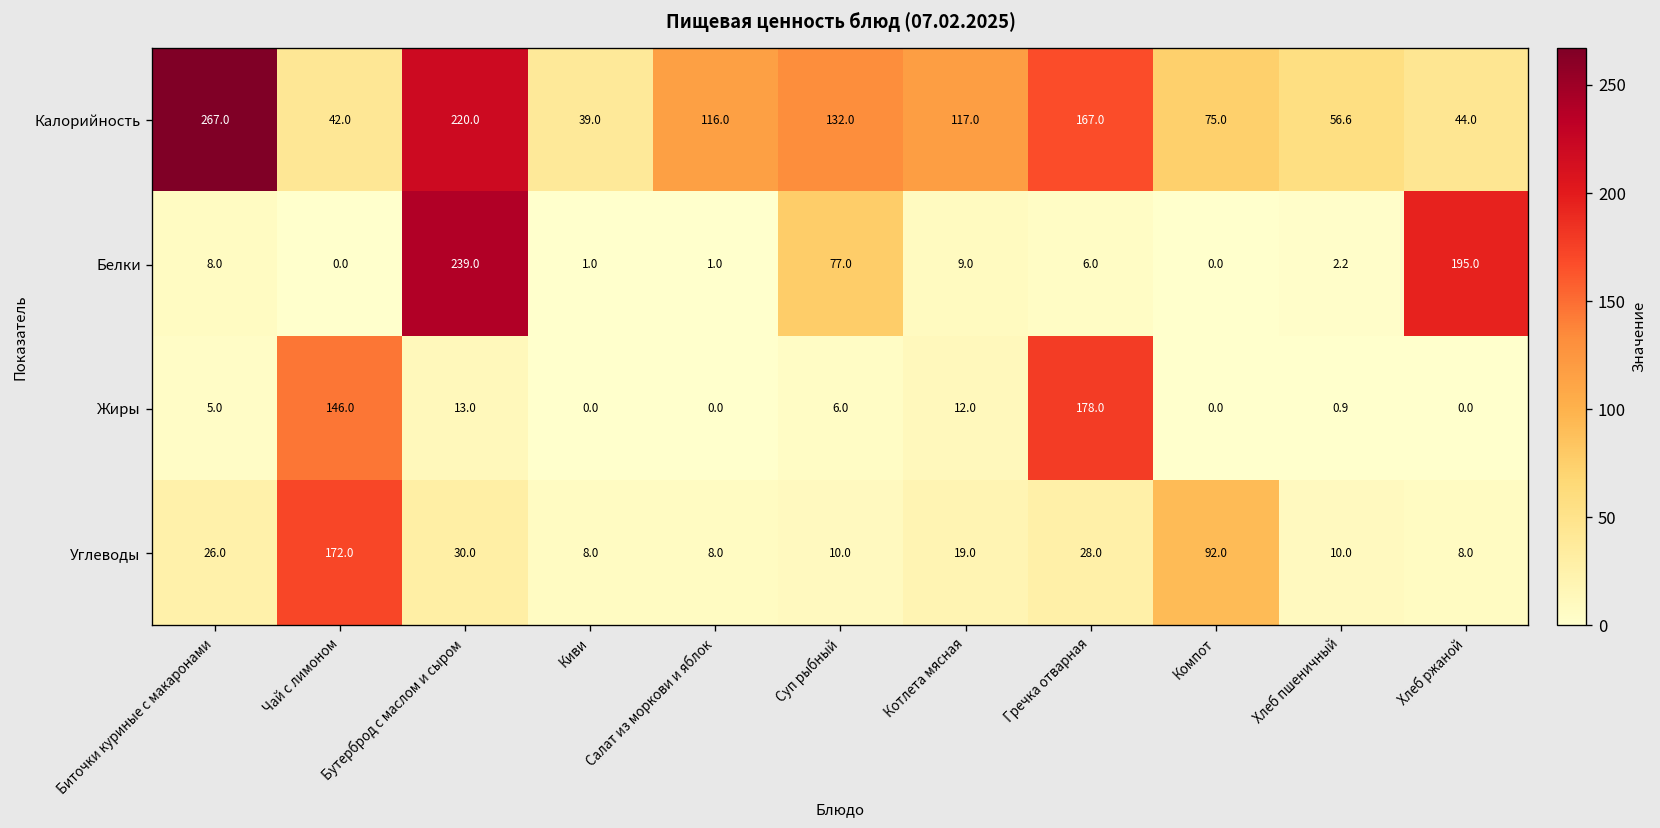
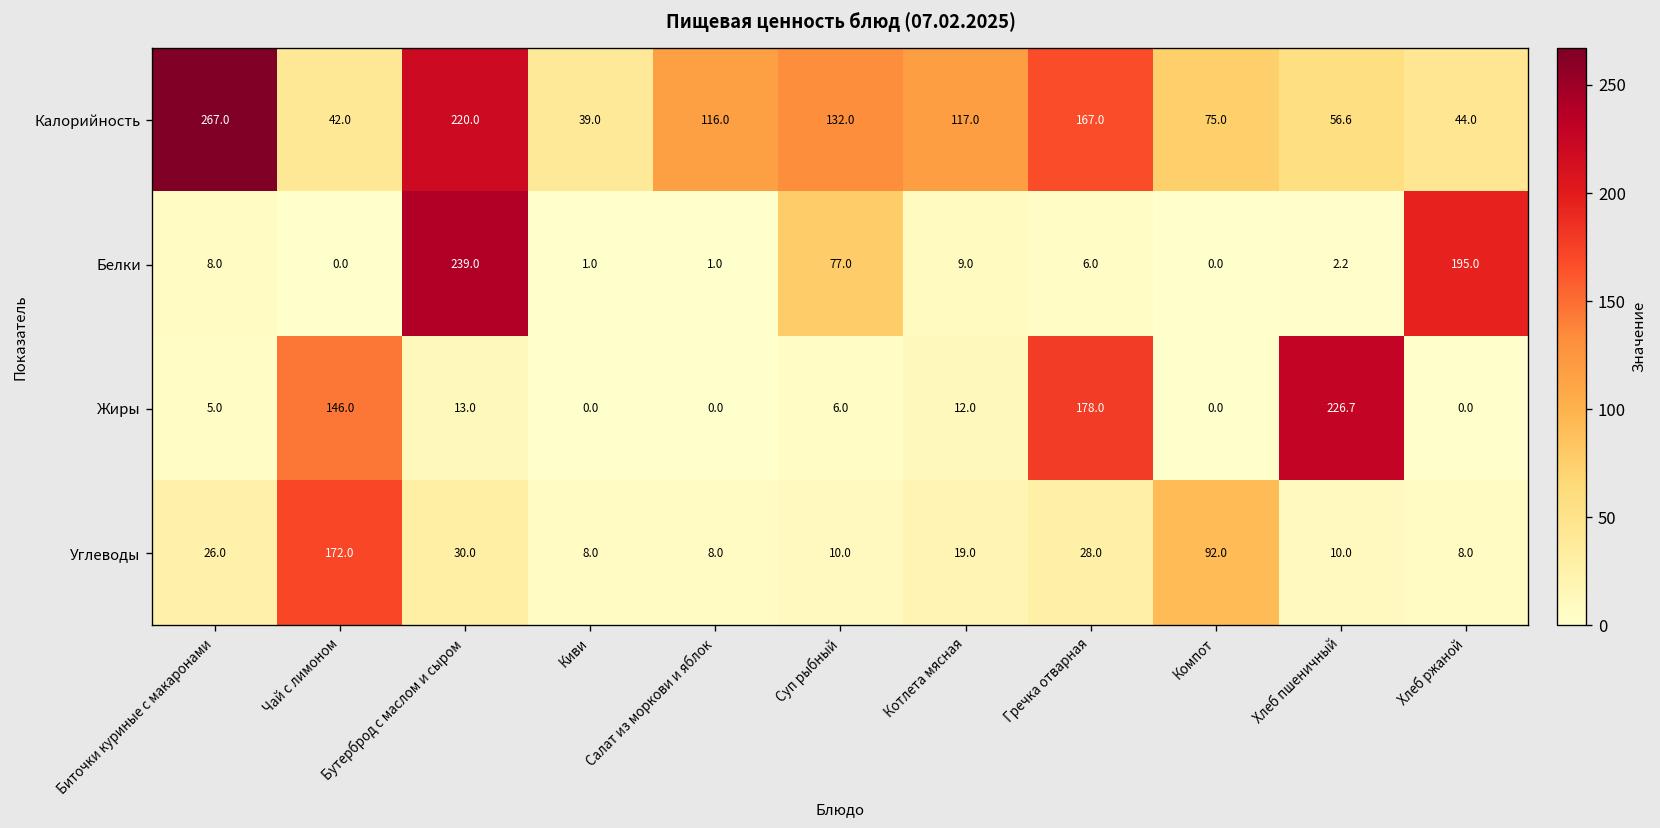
  {
    "Калорийность": {
      "Биточки куриные с макаронами": 267.0,
      "Чай с лимоном": 42.0,
      "Бутерброд с маслом и сыром": 220.0,
      "Киви": 39.0,
      "Салат из моркови и яблок": 116.0,
      "Суп рыбный": 132.0,
      "Котлета мясная": 117.0,
      "Гречка отварная": 167.0,
      "Компот": 75.0,
      "Хлеб пшеничный": 56.6,
      "Хлеб ржаной": 44.0
    },
    "Белки": {
      "Биточки куриные с макаронами": 8.0,
      "Чай с лимоном": 0.0,
      "Бутерброд с маслом и сыром": 239.0,
      "Киви": 1.0,
      "Салат из моркови и яблок": 1.0,
      "Суп рыбный": 77.0,
      "Котлета мясная": 9.0,
      "Гречка отварная": 6.0,
      "Компот": 0.0,
      "Хлеб пшеничный": 2.2,
      "Хлеб ржаной": 195.0
    },
    "Жиры": {
      "Биточки куриные с макаронами": 5.0,
      "Чай с лимоном": 146.0,
      "Бутерброд с маслом и сыром": 13.0,
      "Киви": 0.0,
      "Салат из моркови и яблок": 0.0,
      "Суп рыбный": 6.0,
      "Котлета мясная": 12.0,
      "Гречка отварная": 178.0,
      "Компот": 0.0,
-     "Хлеб пшеничный": 0.9,
+     "Хлеб пшеничный": 226.7,
      "Хлеб ржаной": 0.0
    },
    "Углеводы": {
      "Биточки куриные с макаронами": 26.0,
      "Чай с лимоном": 172.0,
      "Бутерброд с маслом и сыром": 30.0,
      "Киви": 8.0,
      "Салат из моркови и яблок": 8.0,
      "Суп рыбный": 10.0,
      "Котлета мясная": 19.0,
      "Гречка отварная": 28.0,
      "Компот": 92.0,
      "Хлеб пшеничный": 10.0,
      "Хлеб ржаной": 8.0
    }
  }
